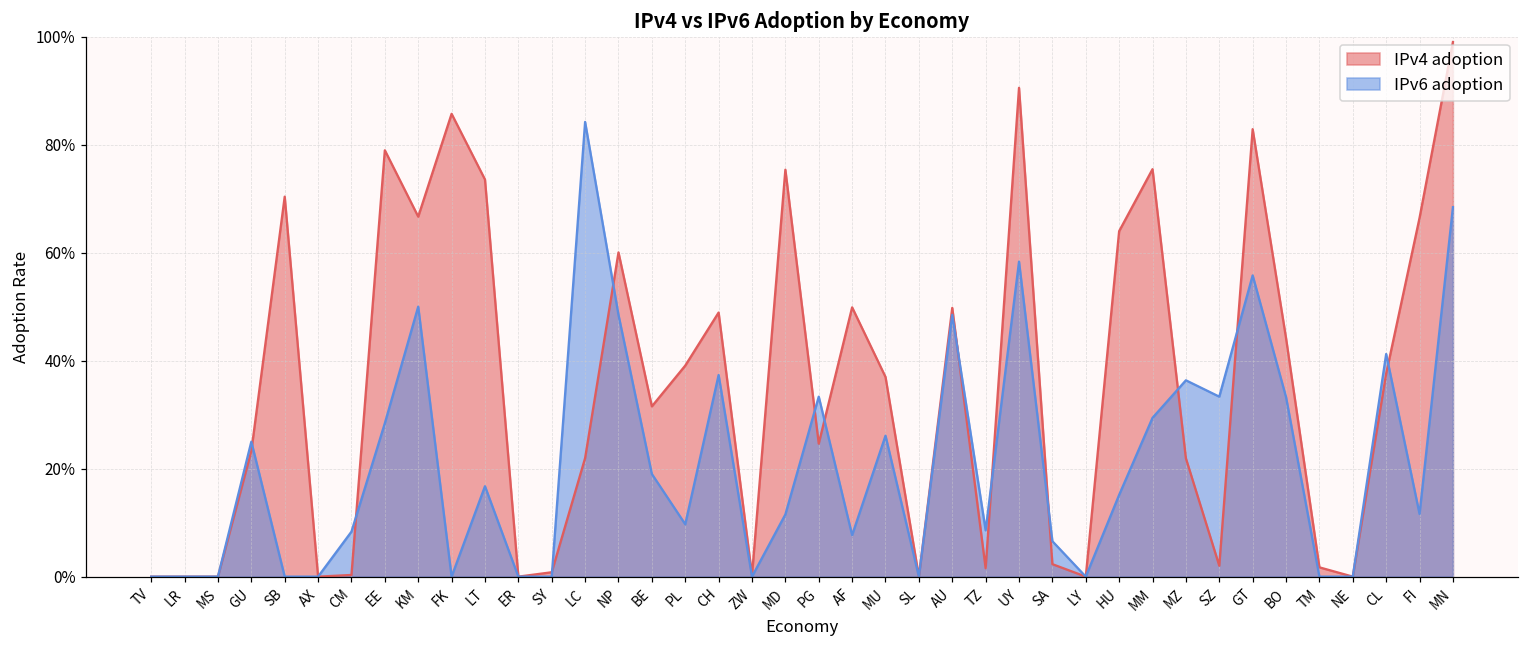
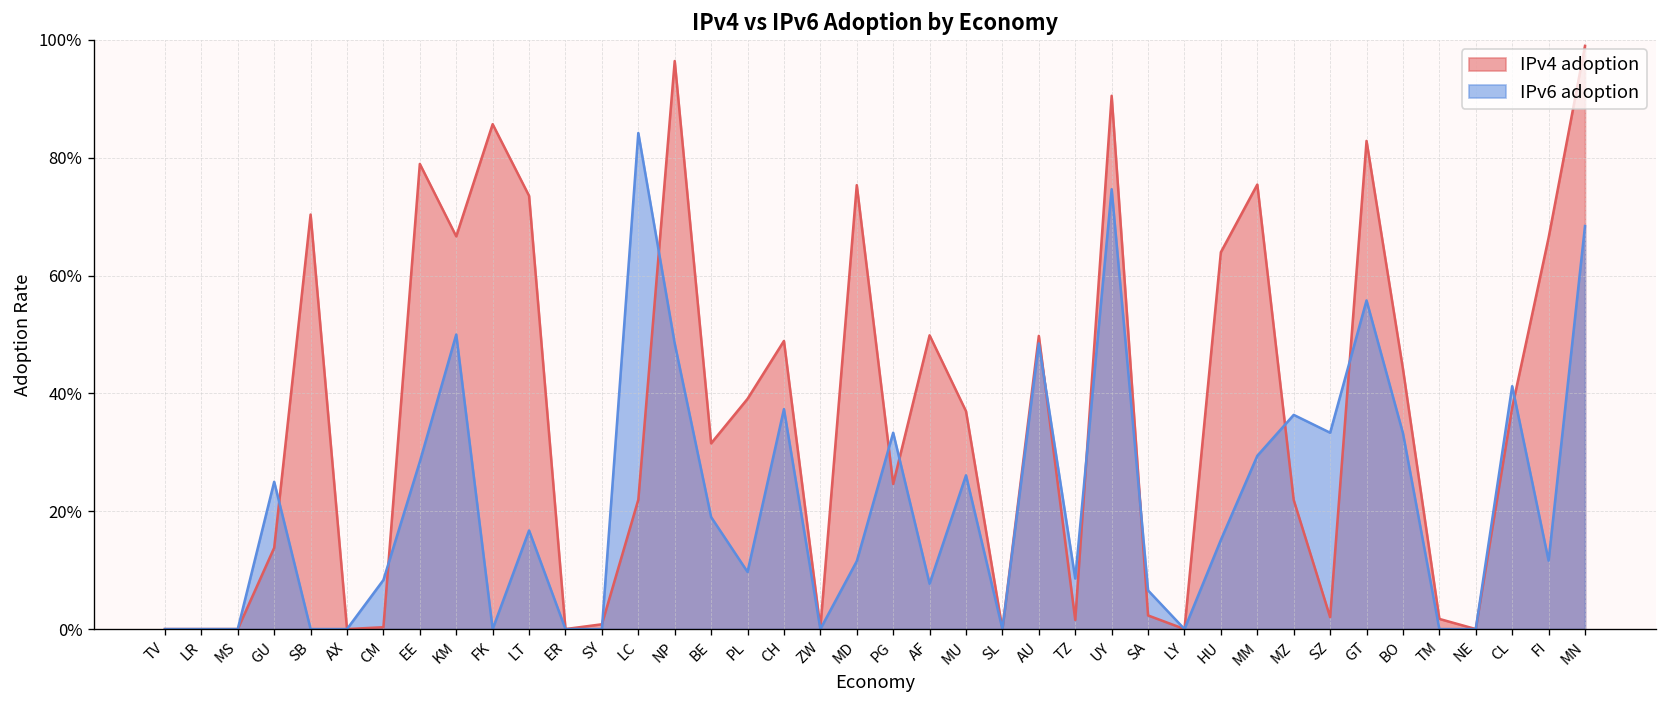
  {
    "IPv4 adoption": {
-     "GU": "23%",
+     "GU": "14%",
      "SB": "70%",
      "CM": "0%",
      "EE": "79%",
      "KM": "67%",
      "FK": "86%",
      "LT": "74%",
      "SY": "1%",
      "LC": "22%",
-     "NP": "60%",
+     "NP": "96%",
      "BE": "32%",
      "PL": "39%",
      "CH": "49%",
      "MD": "75%",
      "PG": "25%",
      "AF": "50%",
      "MU": "37%",
      "AU": "50%",
      "TZ": "2%",
      "UY": "91%",
      "SA": "2%",
      "HU": "64%",
      "MM": "75%",
      "MZ": "22%",
      "SZ": "2%",
      "GT": "83%",
      "BO": "44%",
      "TM": "2%",
      "CL": "38%",
      "FI": "66%",
      "MN": "99%"
    },
    "IPv6 adoption": {
      "GU": "25%",
      "SB": "0%",
      "CM": "8%",
      "EE": "28%",
      "KM": "50%",
      "FK": "0%",
      "LT": "17%",
      "SY": "0%",
      "LC": "84%",
      "NP": "48%",
      "BE": "19%",
      "PL": "10%",
      "CH": "37%",
      "MD": "12%",
      "PG": "33%",
      "AF": "8%",
      "MU": "26%",
      "AU": "48%",
      "TZ": "9%",
-     "UY": "58%",
+     "UY": "75%",
      "SA": "7%",
      "HU": "15%",
      "MM": "29%",
      "MZ": "36%",
      "SZ": "33%",
      "GT": "56%",
      "BO": "33%",
      "TM": "0%",
      "CL": "41%",
      "FI": "12%",
      "MN": "68%"
    }
  }
